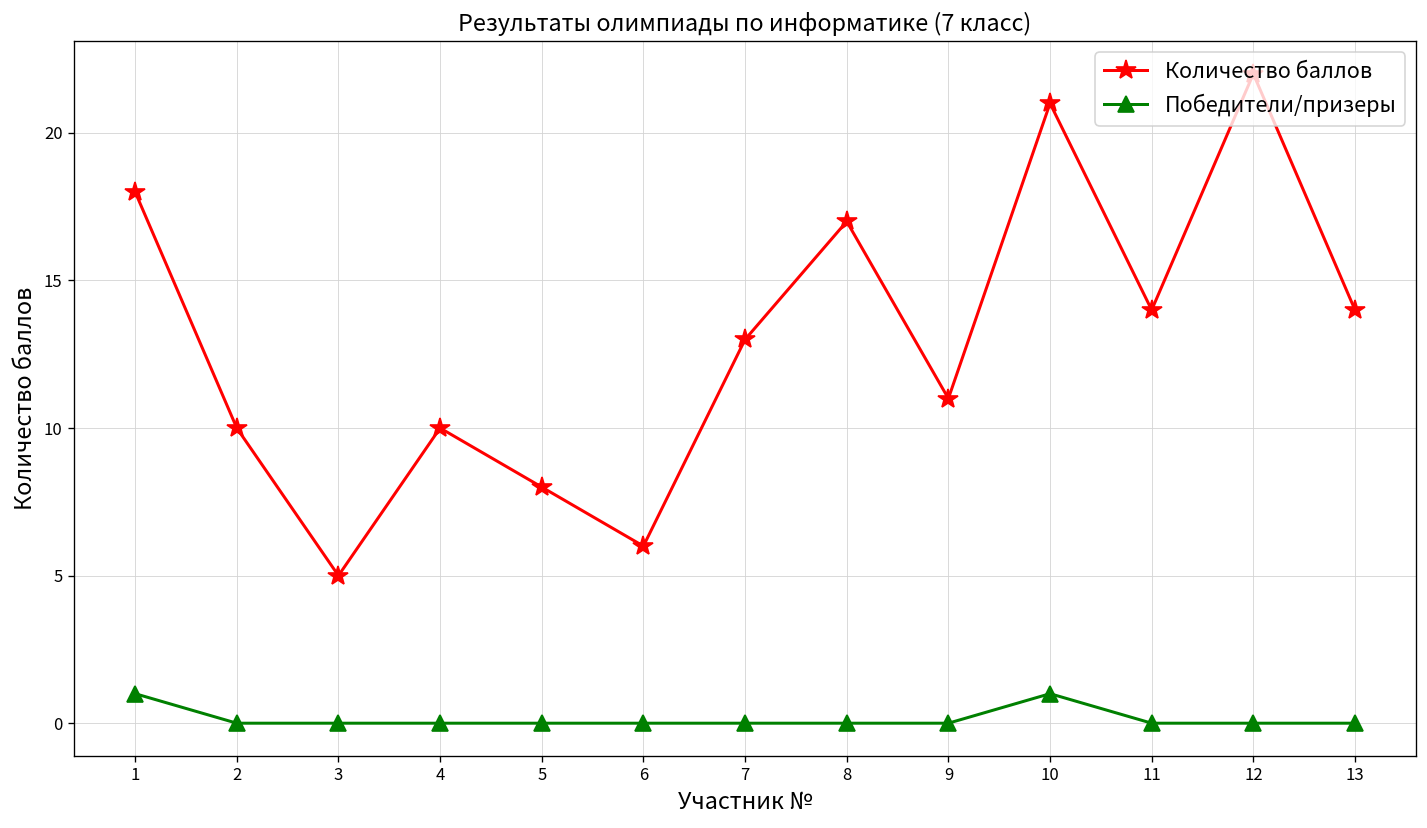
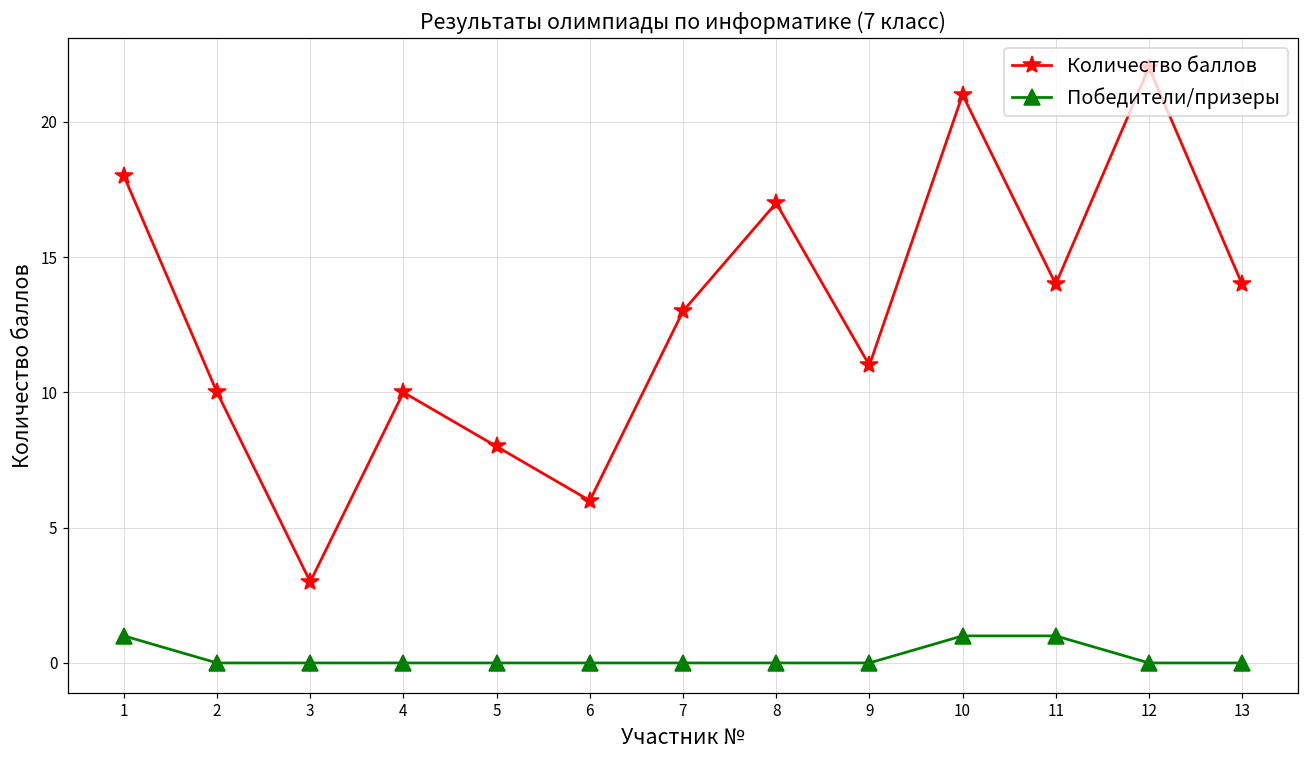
  {
    "Количество баллов": {
      "1": 18,
      "2": 10,
-     "3": 5,
+     "3": 3,
      "4": 10,
      "5": 8,
      "6": 6,
      "7": 13,
      "8": 17,
      "9": 11,
      "10": 21,
      "11": 14,
      "13": 14
    },
    "Победители/призеры": {
      "1": 1,
      "2": 0,
      "3": 0,
      "4": 0,
      "5": 0,
      "6": 0,
      "7": 0,
      "8": 0,
      "9": 0,
      "10": 1,
-     "11": 0,
+     "11": 1,
      "12": 0,
      "13": 0
    }
  }
